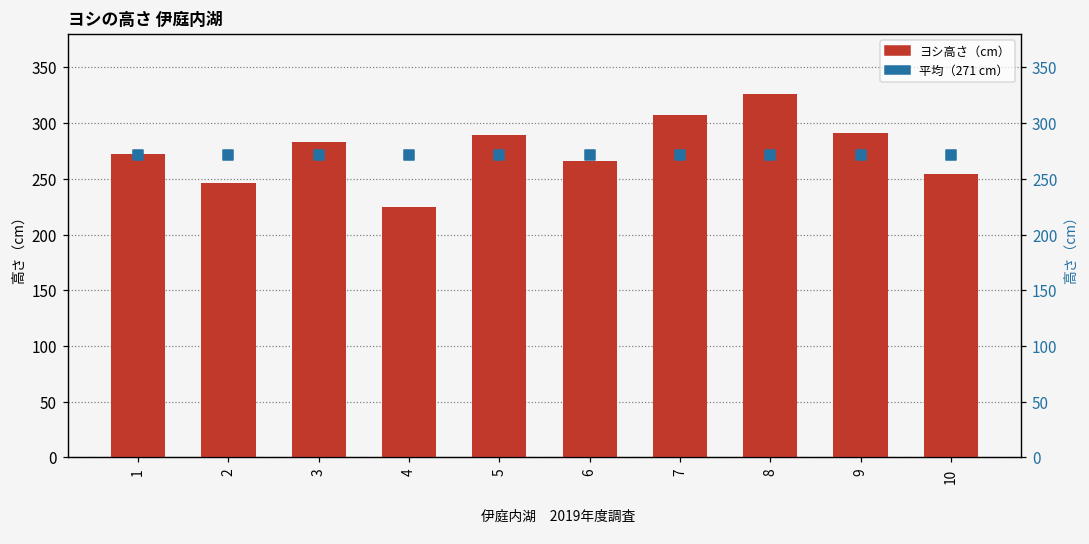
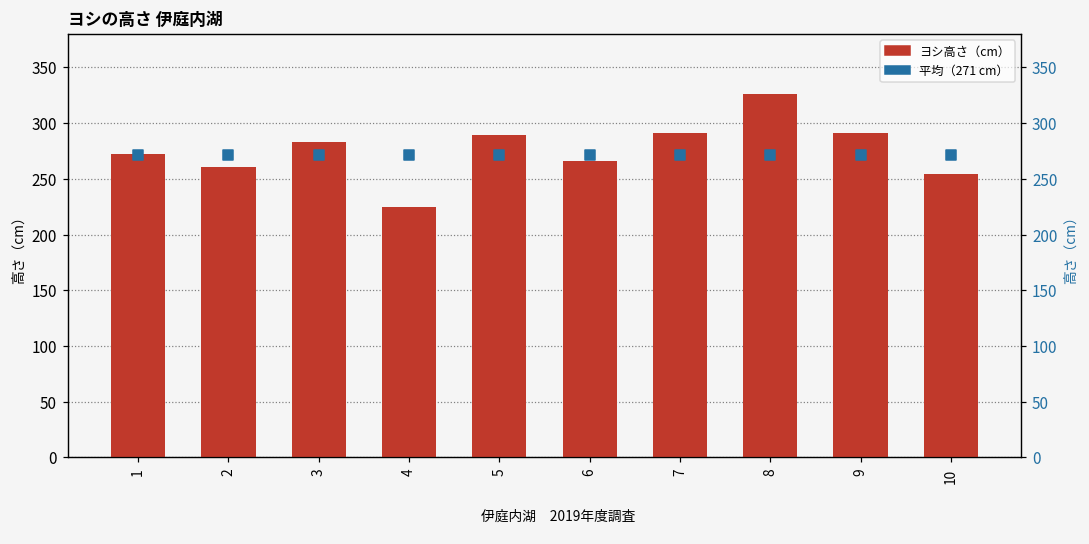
  {
    "ヨシ高さ（cm）": {
      "1": 272,
-     "2": 246,
+     "2": 261,
      "3": 283,
      "4": 225,
      "5": 289,
      "6": 266,
-     "7": 307,
+     "7": 291,
      "8": 326,
      "9": 291,
      "10": 254
    }
  }
